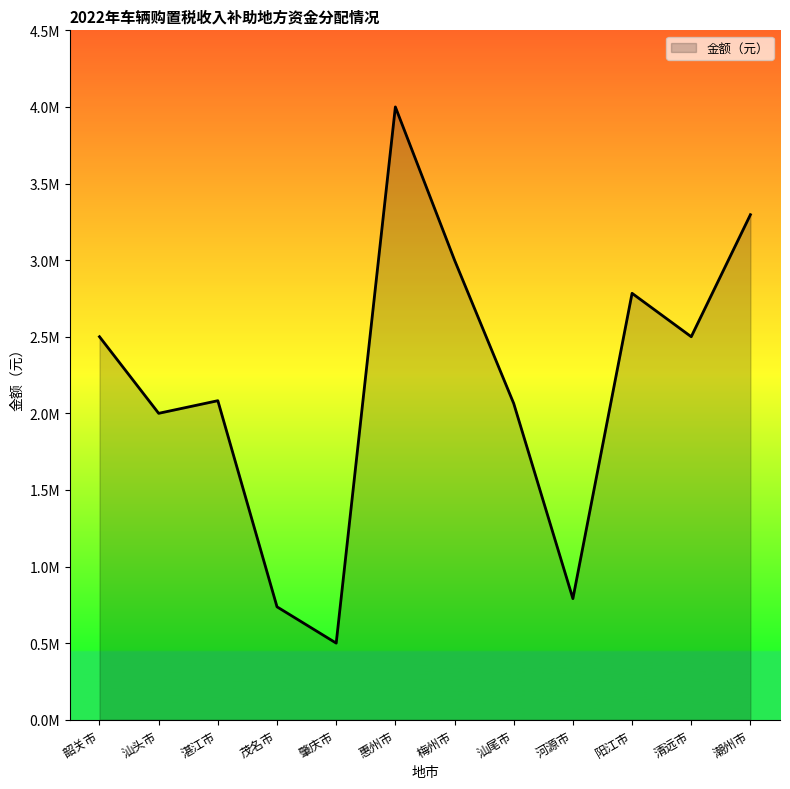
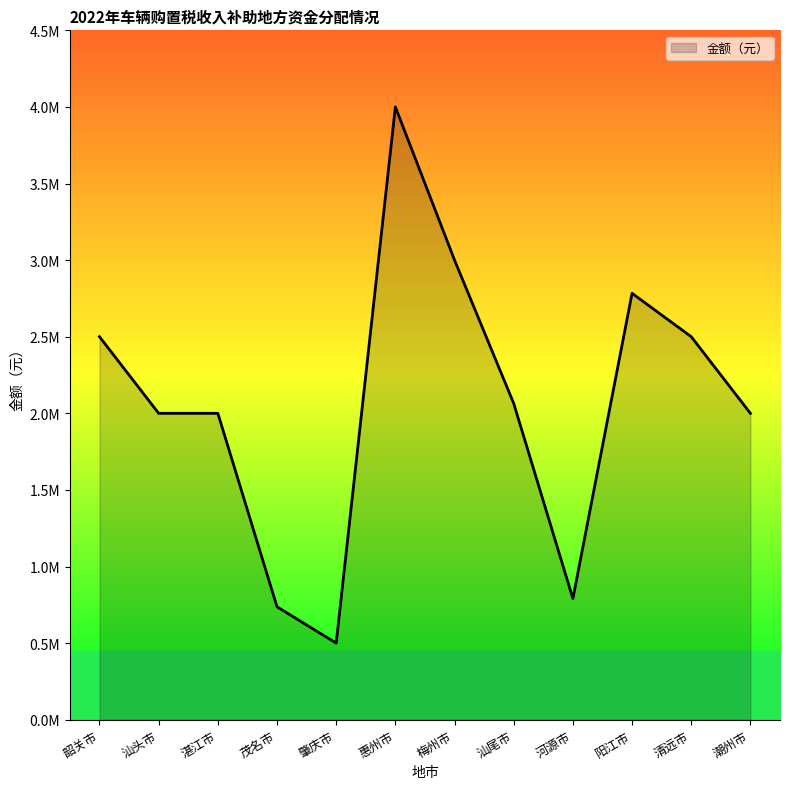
  {
    "韶关市": 2500000,
    "汕头市": 2000000,
-   "湛江市": 2080000,
+   "湛江市": 2000000,
    "茂名市": 740000,
    "肇庆市": 500000,
    "惠州市": 4000000,
    "梅州市": 3000000,
    "汕尾市": 2060000,
    "河源市": 790000,
    "阳江市": 2780000,
    "清远市": 2500000,
-   "潮州市": 3300000
+   "潮州市": 2000000
  }
